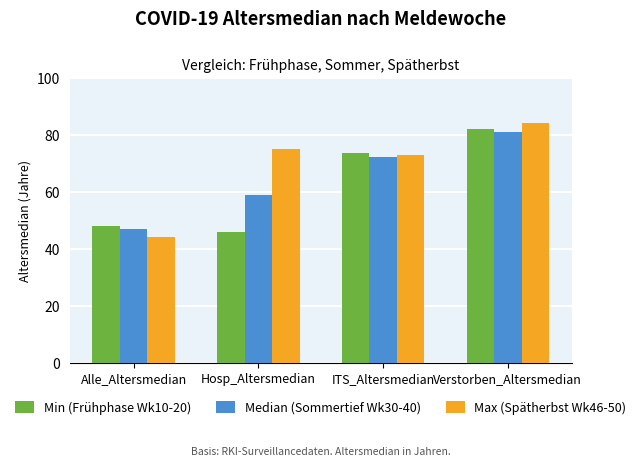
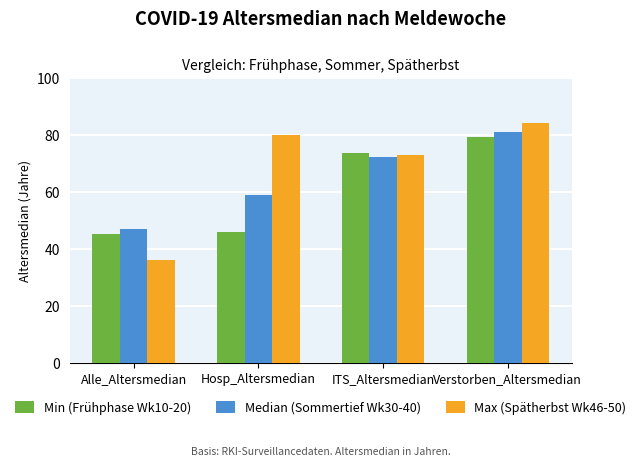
  {
    "Min (Frühphase Wk10-20)": {
-     "Alle_Altersmedian": 48,
+     "Alle_Altersmedian": 45,
      "Hosp_Altersmedian": 46,
      "ITS_Altersmedian": 74,
-     "Verstorben_Altersmedian": 82
+     "Verstorben_Altersmedian": 79
    },
    "Median (Sommertief Wk30-40)": {
      "Alle_Altersmedian": 47,
      "Hosp_Altersmedian": 59,
      "ITS_Altersmedian": 72,
      "Verstorben_Altersmedian": 81
    },
    "Max (Spätherbst Wk46-50)": {
-     "Alle_Altersmedian": 44,
-     "Hosp_Altersmedian": 75,
+     "Alle_Altersmedian": 36,
+     "Hosp_Altersmedian": 80,
      "ITS_Altersmedian": 73,
      "Verstorben_Altersmedian": 84
    }
  }
